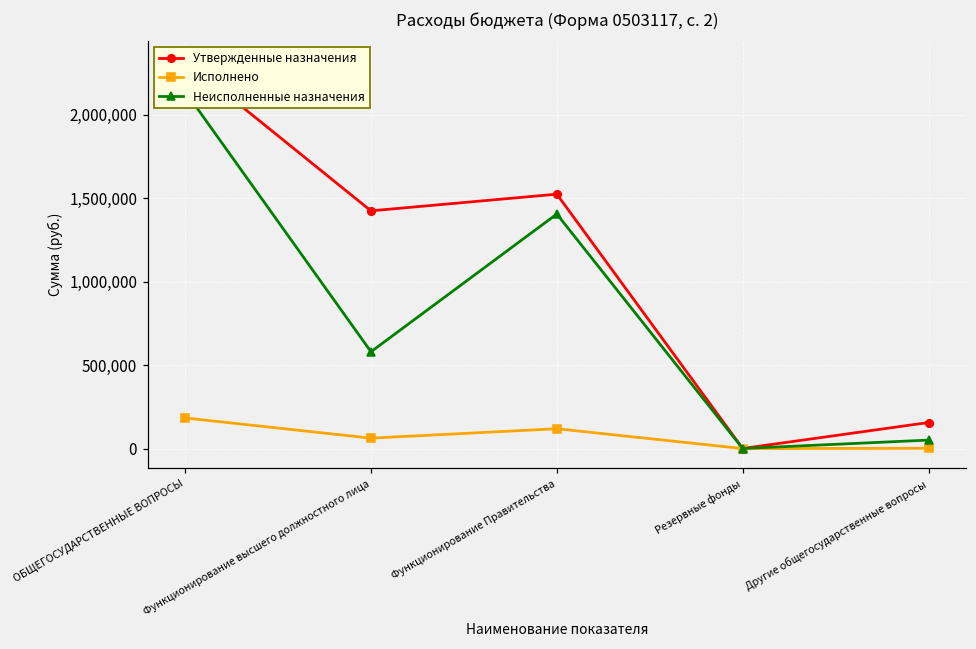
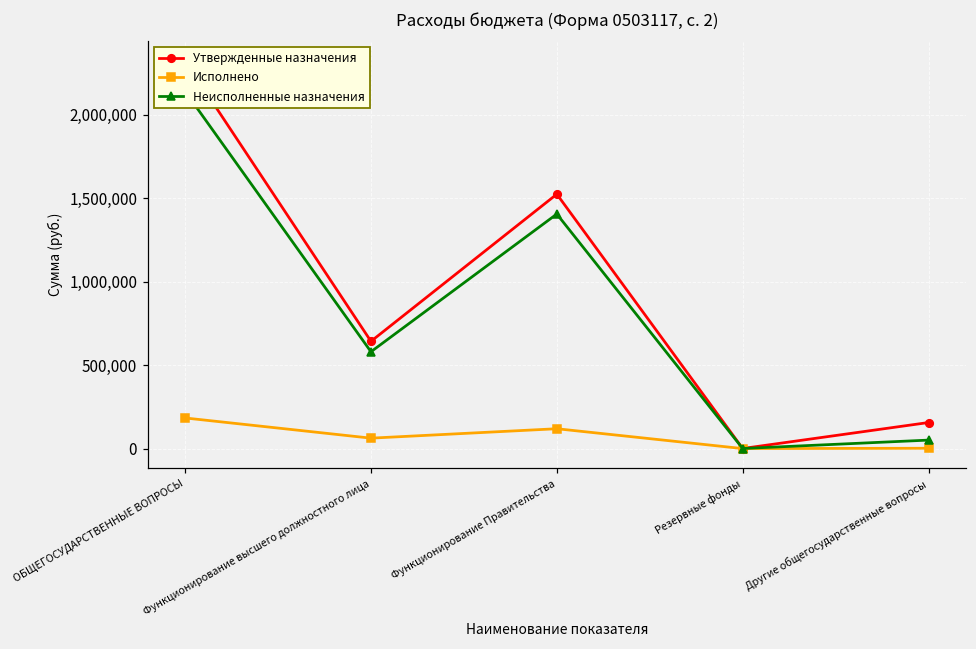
  {
    "Утвержденные назначения": {
-     "Функционирование высшего должностного лица": "1,420,000",
+     "Функционирование высшего должностного лица": "640,000",
      "Функционирование Правительства": "1,520,000",
      "Другие общегосударственные вопросы": "160,000"
    },
    "Исполнено": {
      "ОБЩЕГОСУДАРСТВЕННЫЕ ВОПРОСЫ": "180,000",
      "Функционирование высшего должностного лица": "60,000",
      "Функционирование Правительства": "120,000",
      "Другие общегосударственные вопросы": "0"
    },
    "Неисполненные назначения": {
      "Функционирование высшего должностного лица": "580,000",
      "Функционирование Правительства": "1,410,000",
      "Другие общегосударственные вопросы": "50,000"
    }
  }
